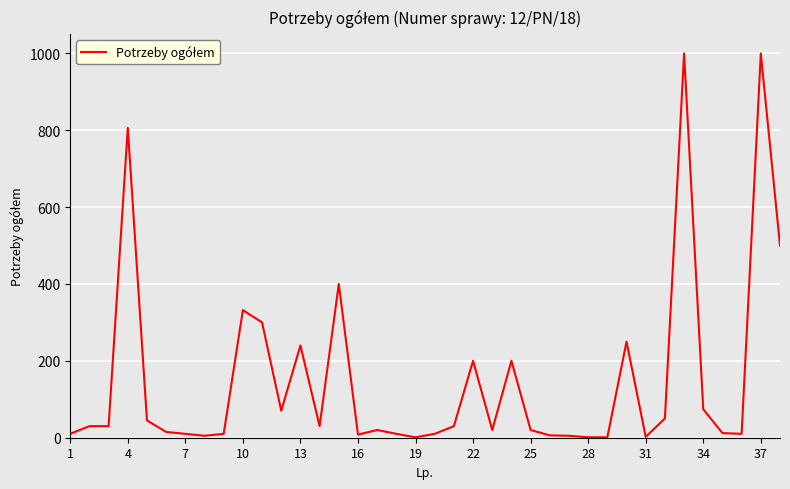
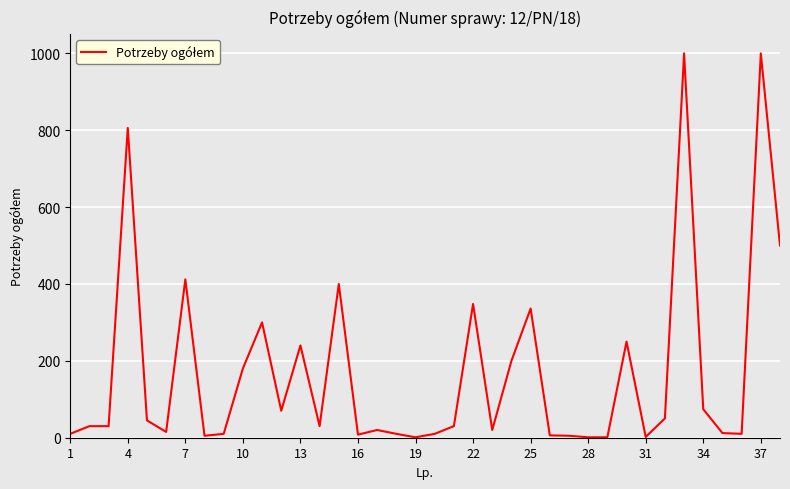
  {
    "1": 10,
    "4": 810,
-   "7": 10,
-   "10": 330,
+   "7": 410,
+   "10": 180,
    "13": 240,
    "16": 10,
    "19": 0,
-   "22": 200,
-   "25": 20,
+   "22": 350,
+   "25": 340,
    "28": 0,
    "31": 0,
    "34": 70,
    "37": 1000
  }
